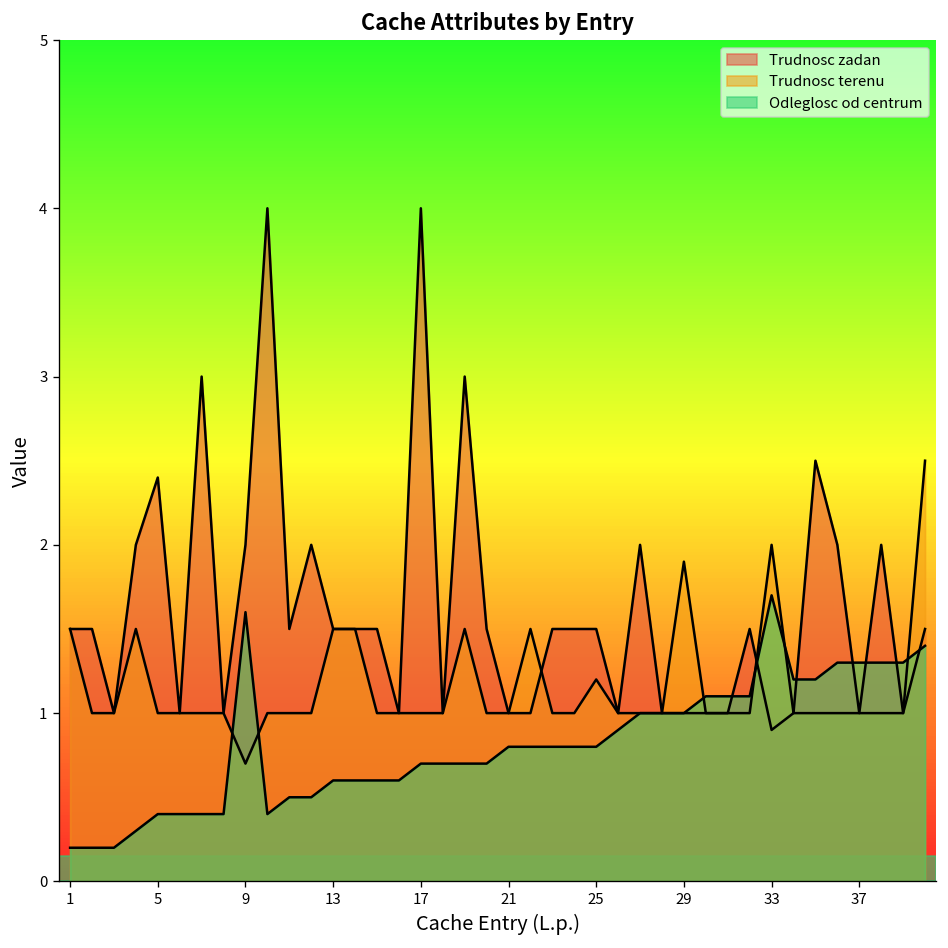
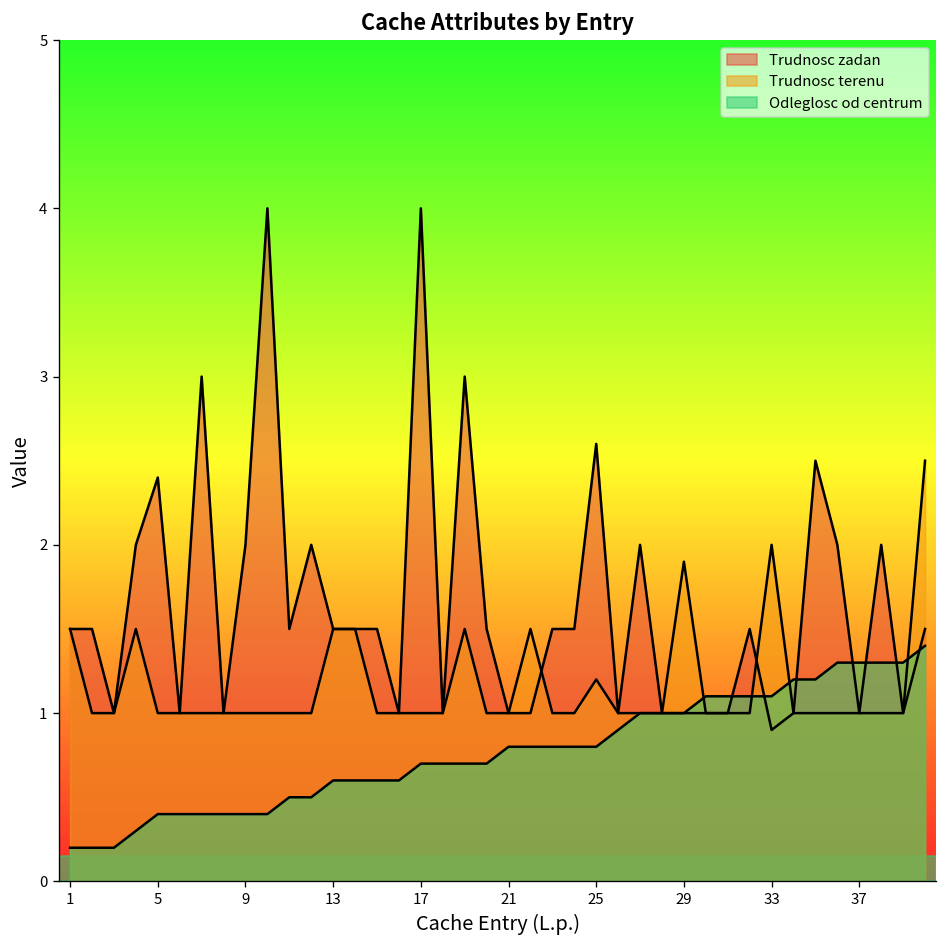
  {
    "Trudnosc zadan": {
      "5": 2.4,
      "9": 2.0,
      "17": 4.0,
-     "25": 1.5,
+     "25": 2.6,
      "33": 0.9
    },
    "Trudnosc terenu": {
      "5": 1.0,
-     "9": 0.7,
+     "9": 1.0,
      "17": 1.0,
      "25": 1.2,
      "29": 1.9,
      "33": 2.0
    },
    "Odleglosc od centrum": {
      "1": 0.2,
      "5": 0.4,
-     "9": 1.6,
+     "9": 0.4,
      "13": 0.6,
      "17": 0.7,
      "21": 0.8,
      "25": 0.8,
-     "33": 1.7,
+     "33": 1.1,
      "37": 1.3
    }
  }
